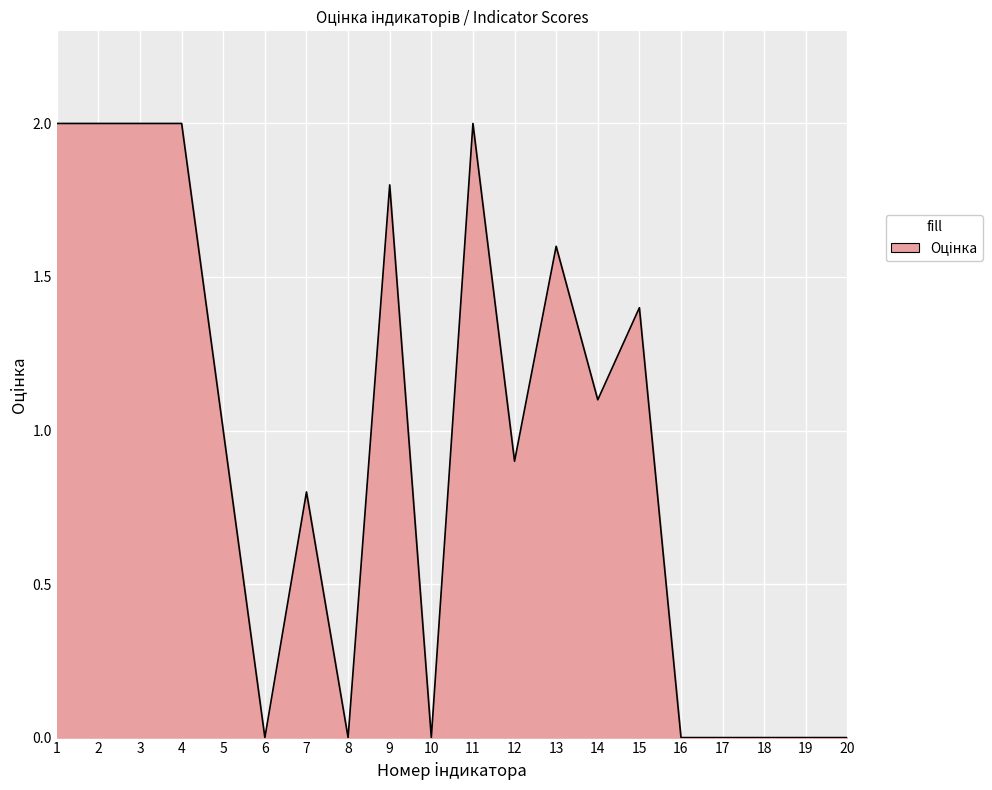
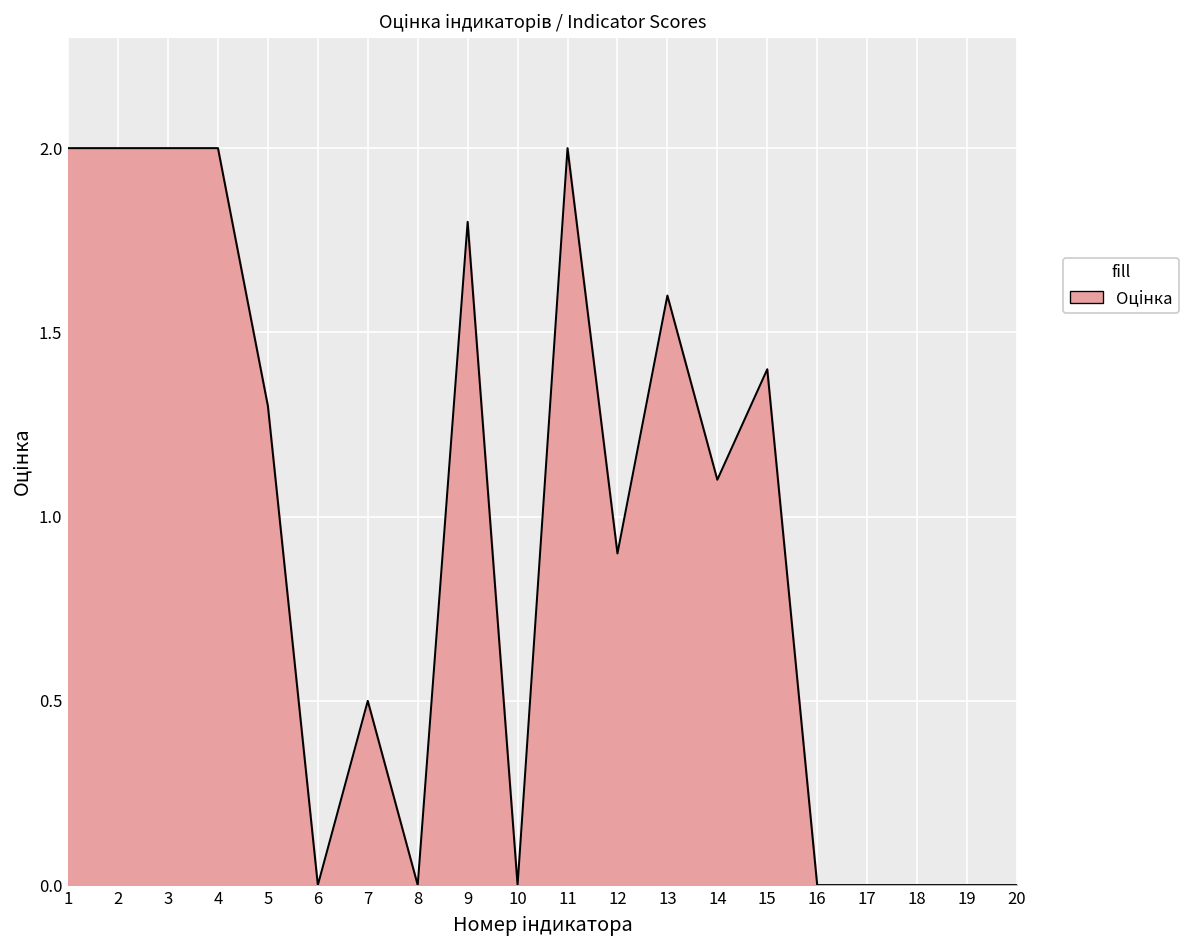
  {
    "1": 2.0,
    "2": 2.0,
    "3": 2.0,
    "4": 2.0,
-   "5": 1.0,
+   "5": 1.3,
    "6": 0.0,
-   "7": 0.8,
+   "7": 0.5,
    "8": 0.0,
    "9": 1.8,
    "10": 0.0,
    "11": 2.0,
    "12": 0.9,
    "13": 1.6,
    "14": 1.1,
    "15": 1.4,
    "16": 0.0,
    "17": 0.0,
    "18": 0.0,
    "19": 0.0,
    "20": 0.0
  }
